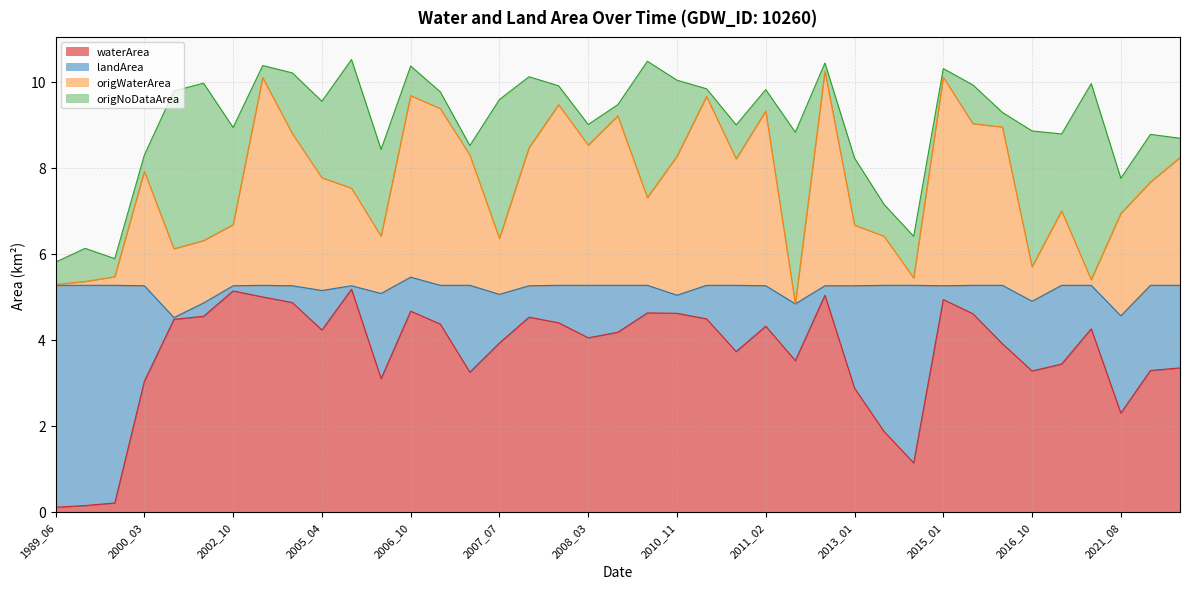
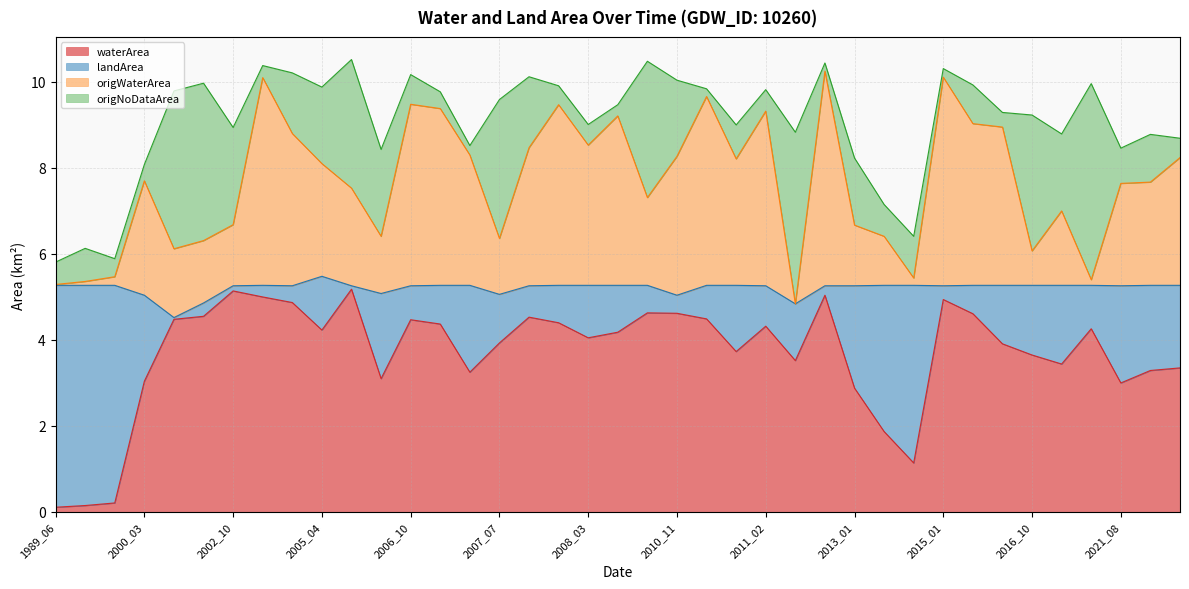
  {
    "waterArea": {
      "1989_06": 0.1,
      "2000_03": 3.0,
      "2002_10": 5.1,
      "2005_04": 4.2,
-     "2006_10": 4.7,
+     "2006_10": 4.5,
      "2007_07": 3.9,
      "2008_03": 4.1,
      "2010_11": 4.6,
      "2011_02": 4.3,
      "2013_01": 2.9,
      "2015_01": 4.9,
-     "2016_10": 3.3,
-     "2021_08": 2.3
+     "2016_10": 3.7,
+     "2021_08": 3.0
    },
    "landArea": {
-     "2000_03": 2.2,
+     "2000_03": 2.0,
      "2002_10": 0.1,
-     "2005_04": 0.9,
+     "2005_04": 1.3,
      "2006_10": 0.8,
      "2007_07": 1.1,
      "2008_03": 1.2,
      "2010_11": 0.4,
      "2011_02": 0.9,
      "2013_01": 2.4,
      "2015_01": 0.3,
      "2016_10": 1.6,
      "2021_08": 2.3
    },
    "origWaterArea": {
      "2000_03": 2.7,
      "2002_10": 1.4,
      "2005_04": 2.6,
      "2006_10": 4.2,
      "2007_07": 1.3,
      "2008_03": 3.3,
      "2010_11": 3.2,
      "2011_02": 4.1,
      "2013_01": 1.4,
      "2015_01": 4.8,
      "2016_10": 0.8,
      "2021_08": 2.4
    },
    "origNoDataArea": {
      "1989_06": 0.5,
      "2000_03": 0.4,
      "2002_10": 2.3,
      "2005_04": 1.8,
      "2006_10": 0.7,
      "2007_07": 3.2,
      "2008_03": 0.5,
      "2010_11": 1.8,
      "2011_02": 0.5,
      "2013_01": 1.6,
      "2015_01": 0.2,
      "2016_10": 3.2,
      "2021_08": 0.8
    }
  }
